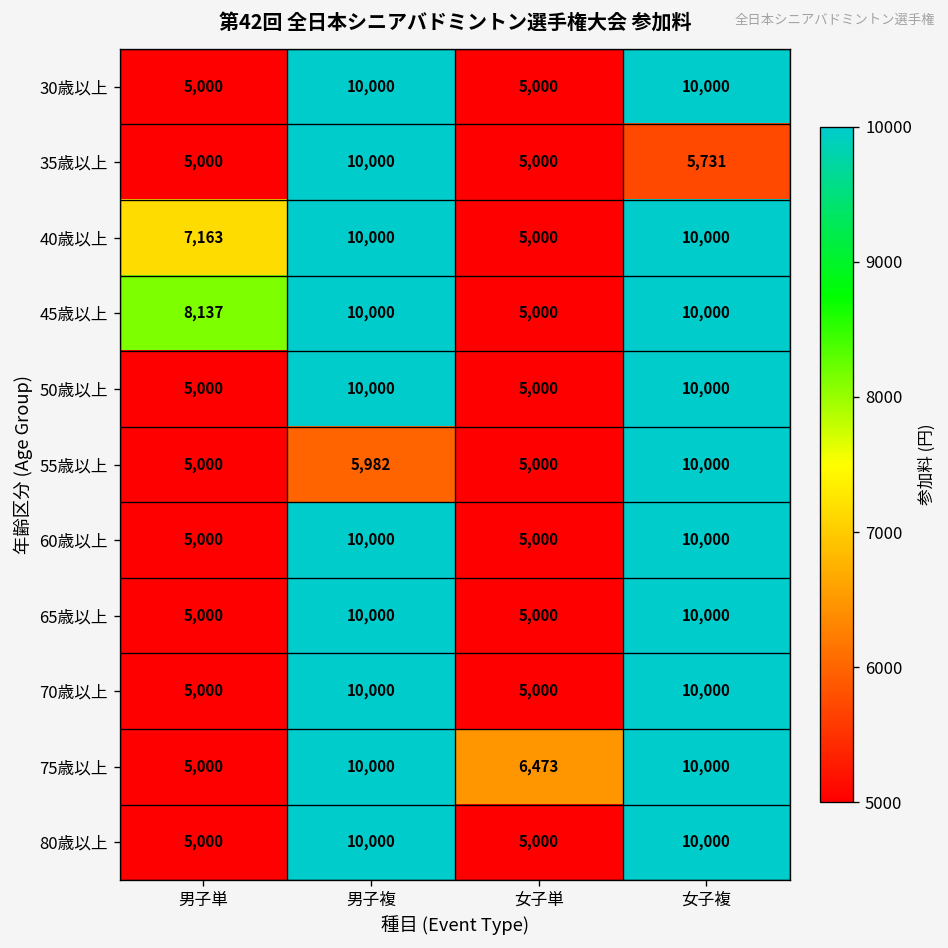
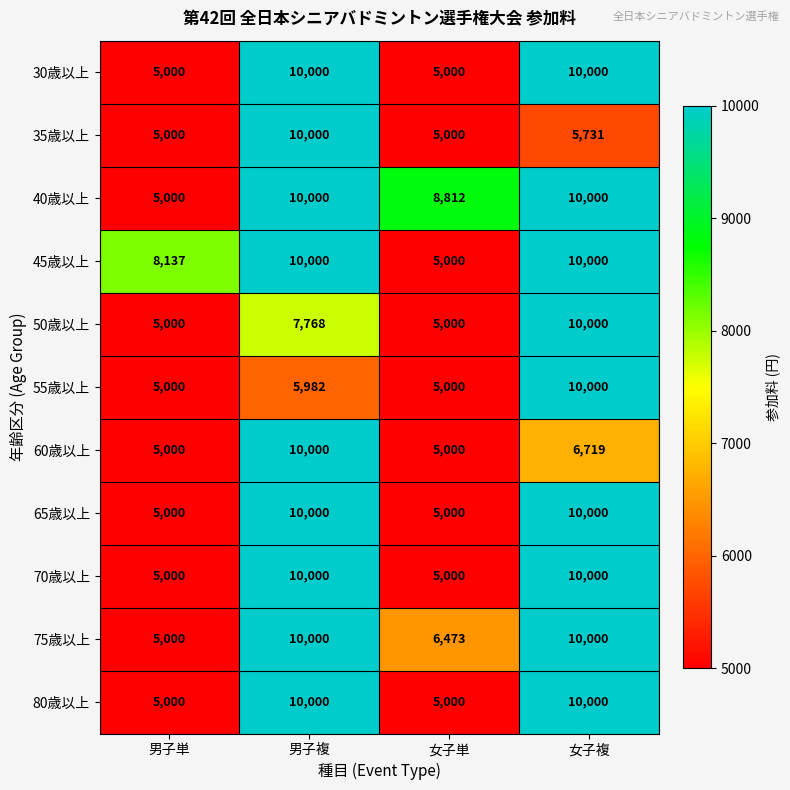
  {
    "30歳以上": {
      "男子単": "5,000",
      "男子複": "10,000",
      "女子単": "5,000",
      "女子複": "10,000"
    },
    "35歳以上": {
      "男子単": "5,000",
      "男子複": "10,000",
      "女子単": "5,000",
      "女子複": "5,731"
    },
    "40歳以上": {
-     "男子単": "7,163",
+     "男子単": "5,000",
      "男子複": "10,000",
-     "女子単": "5,000",
+     "女子単": "8,812",
      "女子複": "10,000"
    },
    "45歳以上": {
      "男子単": "8,137",
      "男子複": "10,000",
      "女子単": "5,000",
      "女子複": "10,000"
    },
    "50歳以上": {
      "男子単": "5,000",
-     "男子複": "10,000",
+     "男子複": "7,768",
      "女子単": "5,000",
      "女子複": "10,000"
    },
    "55歳以上": {
      "男子単": "5,000",
      "男子複": "5,982",
      "女子単": "5,000",
      "女子複": "10,000"
    },
    "60歳以上": {
      "男子単": "5,000",
      "男子複": "10,000",
      "女子単": "5,000",
-     "女子複": "10,000"
+     "女子複": "6,719"
    },
    "65歳以上": {
      "男子単": "5,000",
      "男子複": "10,000",
      "女子単": "5,000",
      "女子複": "10,000"
    },
    "70歳以上": {
      "男子単": "5,000",
      "男子複": "10,000",
      "女子単": "5,000",
      "女子複": "10,000"
    },
    "75歳以上": {
      "男子単": "5,000",
      "男子複": "10,000",
      "女子単": "6,473",
      "女子複": "10,000"
    },
    "80歳以上": {
      "男子単": "5,000",
      "男子複": "10,000",
      "女子単": "5,000",
      "女子複": "10,000"
    }
  }
